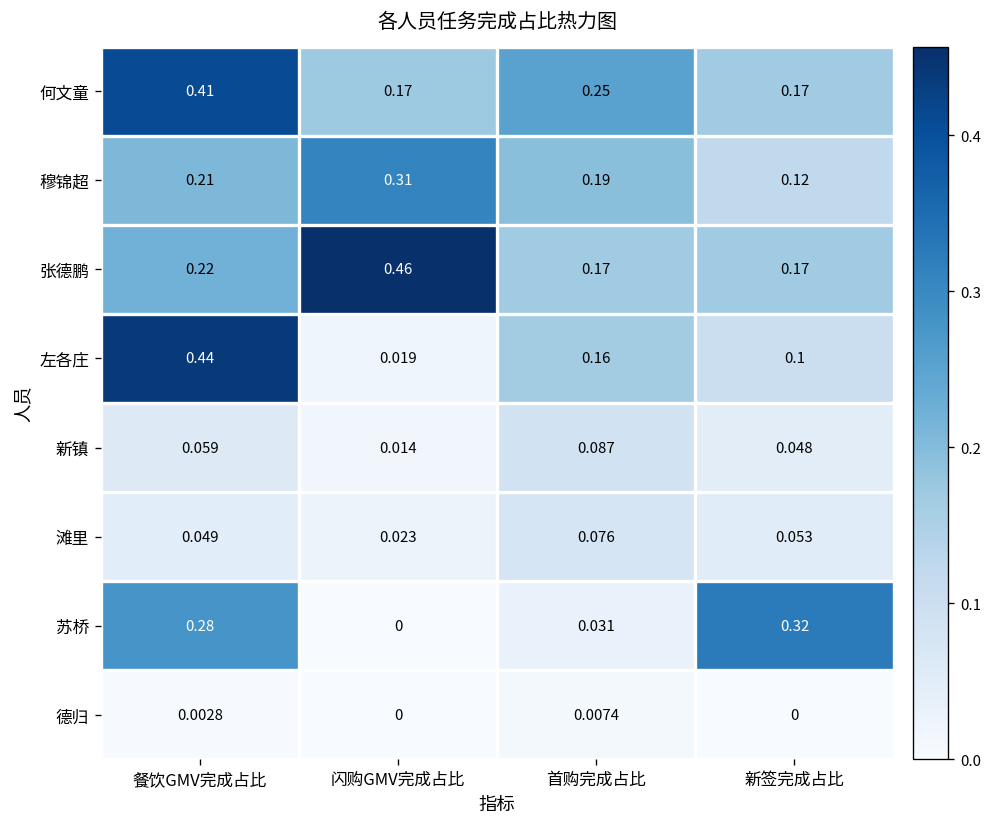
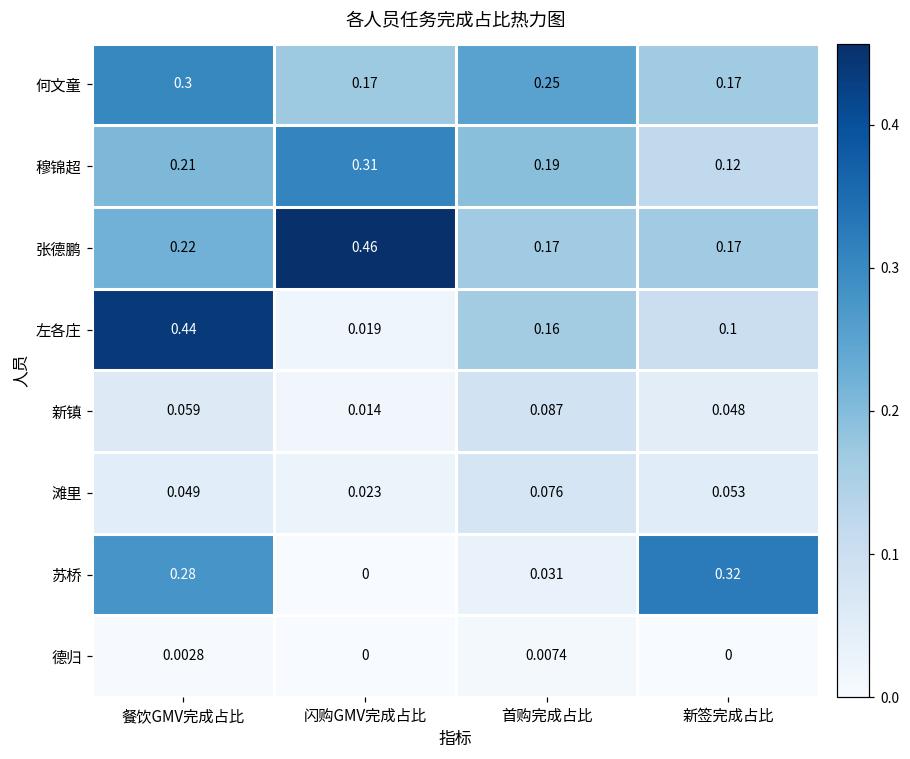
  {
    "何文童": {
-     "餐饮GMV完成占比": 0.41,
+     "餐饮GMV完成占比": 0.3,
      "闪购GMV完成占比": 0.17,
      "首购完成占比": 0.25,
      "新签完成占比": 0.17
    },
    "穆锦超": {
      "餐饮GMV完成占比": 0.21,
      "闪购GMV完成占比": 0.31,
      "首购完成占比": 0.19,
      "新签完成占比": 0.12
    },
    "张德鹏": {
      "餐饮GMV完成占比": 0.22,
      "闪购GMV完成占比": 0.46,
      "首购完成占比": 0.17,
      "新签完成占比": 0.17
    },
    "左各庄": {
      "餐饮GMV完成占比": 0.44,
      "闪购GMV完成占比": 0.019,
      "首购完成占比": 0.16,
      "新签完成占比": 0.1
    },
    "新镇": {
      "餐饮GMV完成占比": 0.059,
      "闪购GMV完成占比": 0.014,
      "首购完成占比": 0.087,
      "新签完成占比": 0.048
    },
    "滩里": {
      "餐饮GMV完成占比": 0.049,
      "闪购GMV完成占比": 0.023,
      "首购完成占比": 0.076,
      "新签完成占比": 0.053
    },
    "苏桥": {
      "餐饮GMV完成占比": 0.28,
      "闪购GMV完成占比": 0,
      "首购完成占比": 0.031,
      "新签完成占比": 0.32
    },
    "德归": {
      "餐饮GMV完成占比": 0.0028,
      "闪购GMV完成占比": 0,
      "首购完成占比": 0.0074,
      "新签完成占比": 0
    }
  }
